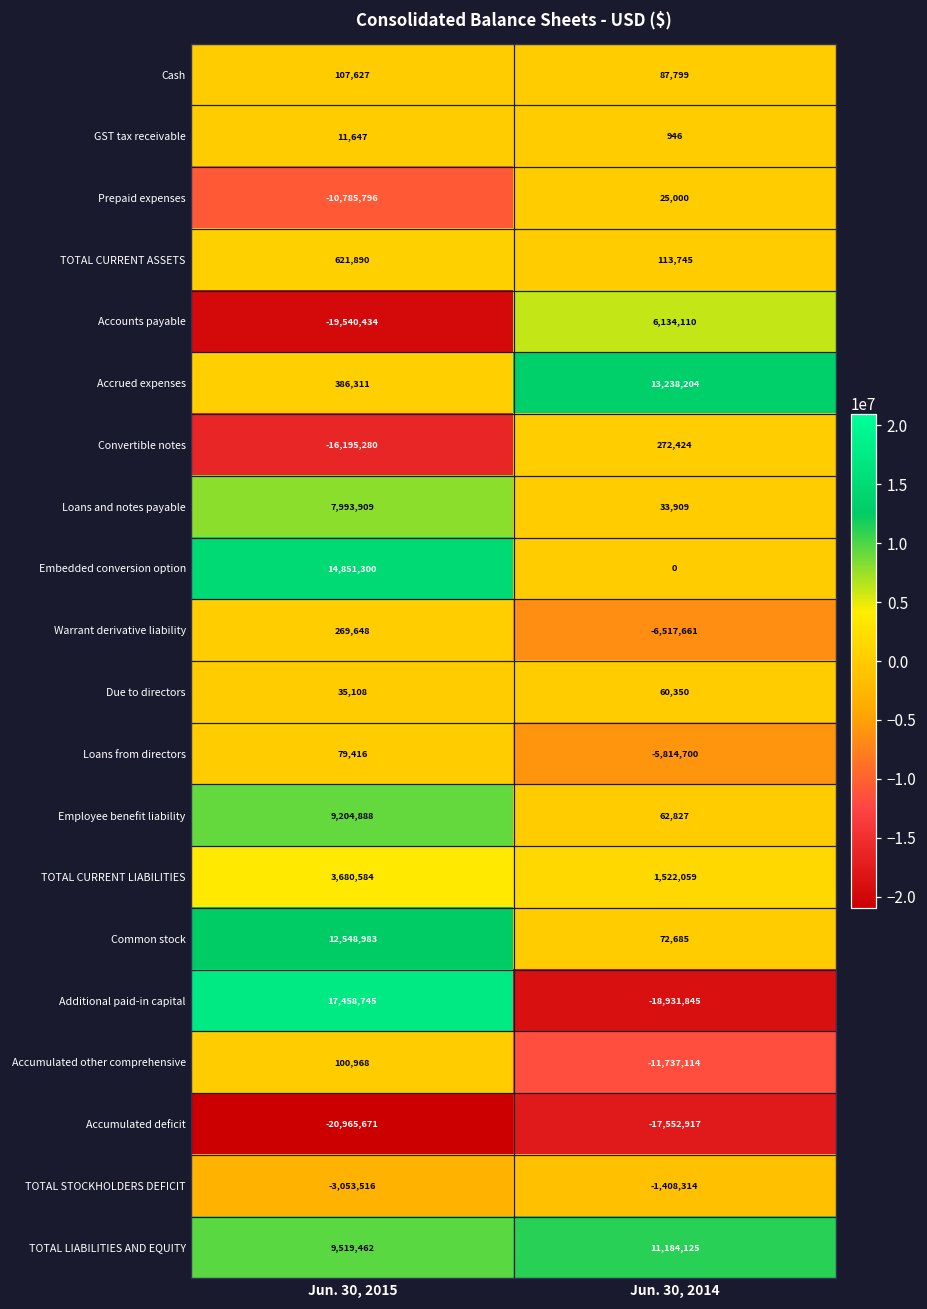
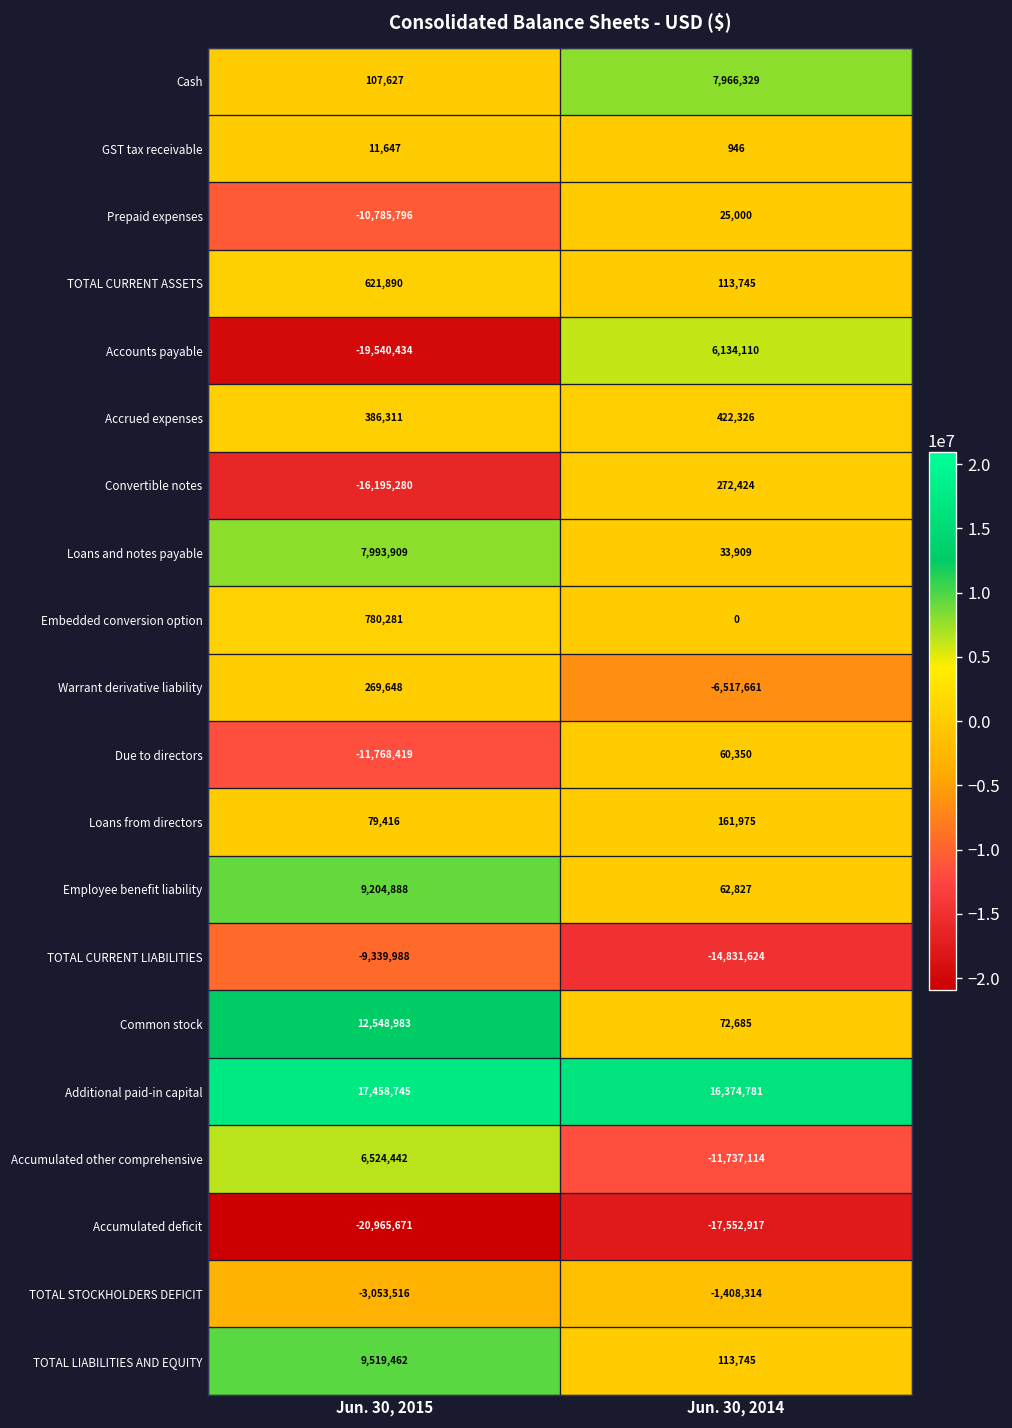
  {
    "Cash": {
      "Jun. 30, 2015": "107,627",
-     "Jun. 30, 2014": "87,799"
+     "Jun. 30, 2014": "7,966,329"
    },
    "GST tax receivable": {
      "Jun. 30, 2015": "11,647",
      "Jun. 30, 2014": "946"
    },
    "Prepaid expenses": {
      "Jun. 30, 2015": "-10,785,796",
      "Jun. 30, 2014": "25,000"
    },
    "TOTAL CURRENT ASSETS": {
      "Jun. 30, 2015": "621,890",
      "Jun. 30, 2014": "113,745"
    },
    "Accounts payable": {
      "Jun. 30, 2015": "-19,540,434",
      "Jun. 30, 2014": "6,134,110"
    },
    "Accrued expenses": {
      "Jun. 30, 2015": "386,311",
-     "Jun. 30, 2014": "13,238,204"
+     "Jun. 30, 2014": "422,326"
    },
    "Convertible notes": {
      "Jun. 30, 2015": "-16,195,280",
      "Jun. 30, 2014": "272,424"
    },
    "Loans and notes payable": {
      "Jun. 30, 2015": "7,993,909",
      "Jun. 30, 2014": "33,909"
    },
    "Embedded conversion option": {
-     "Jun. 30, 2015": "14,851,300",
+     "Jun. 30, 2015": "780,281",
      "Jun. 30, 2014": "0"
    },
    "Warrant derivative liability": {
      "Jun. 30, 2015": "269,648",
      "Jun. 30, 2014": "-6,517,661"
    },
    "Due to directors": {
-     "Jun. 30, 2015": "35,108",
+     "Jun. 30, 2015": "-11,768,419",
      "Jun. 30, 2014": "60,350"
    },
    "Loans from directors": {
      "Jun. 30, 2015": "79,416",
-     "Jun. 30, 2014": "-5,814,700"
+     "Jun. 30, 2014": "161,975"
    },
    "Employee benefit liability": {
      "Jun. 30, 2015": "9,204,888",
      "Jun. 30, 2014": "62,827"
    },
    "TOTAL CURRENT LIABILITIES": {
-     "Jun. 30, 2015": "3,680,584",
-     "Jun. 30, 2014": "1,522,059"
+     "Jun. 30, 2015": "-9,339,988",
+     "Jun. 30, 2014": "-14,831,624"
    },
    "Common stock": {
      "Jun. 30, 2015": "12,548,983",
      "Jun. 30, 2014": "72,685"
    },
    "Additional paid-in capital": {
      "Jun. 30, 2015": "17,458,745",
-     "Jun. 30, 2014": "-18,931,845"
+     "Jun. 30, 2014": "16,374,781"
    },
    "Accumulated other comprehensive": {
-     "Jun. 30, 2015": "100,968",
+     "Jun. 30, 2015": "6,524,442",
      "Jun. 30, 2014": "-11,737,114"
    },
    "Accumulated deficit": {
      "Jun. 30, 2015": "-20,965,671",
      "Jun. 30, 2014": "-17,552,917"
    },
    "TOTAL STOCKHOLDERS DEFICIT": {
      "Jun. 30, 2015": "-3,053,516",
      "Jun. 30, 2014": "-1,408,314"
    },
    "TOTAL LIABILITIES AND EQUITY": {
      "Jun. 30, 2015": "9,519,462",
-     "Jun. 30, 2014": "11,184,125"
+     "Jun. 30, 2014": "113,745"
    }
  }
